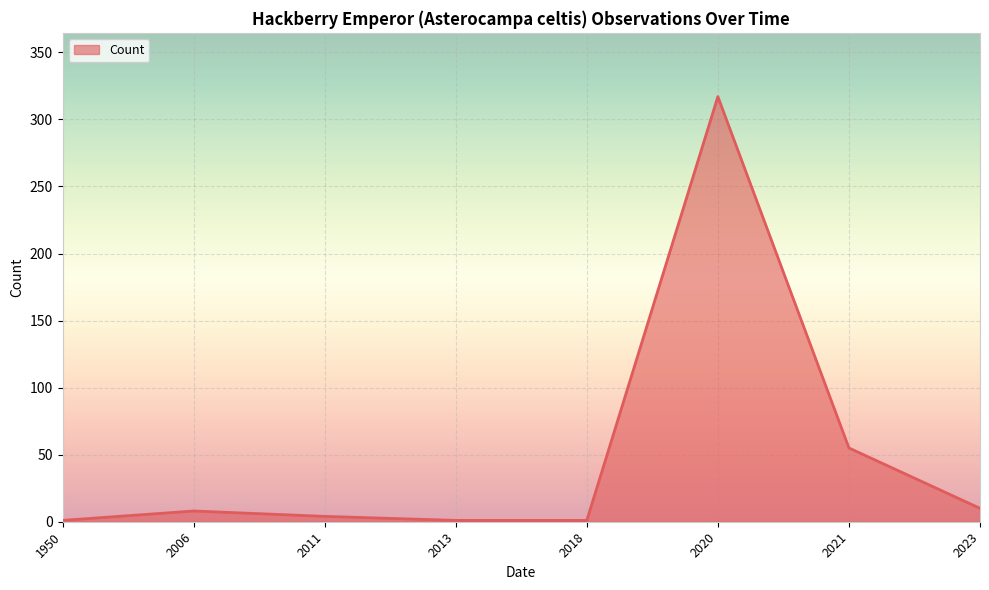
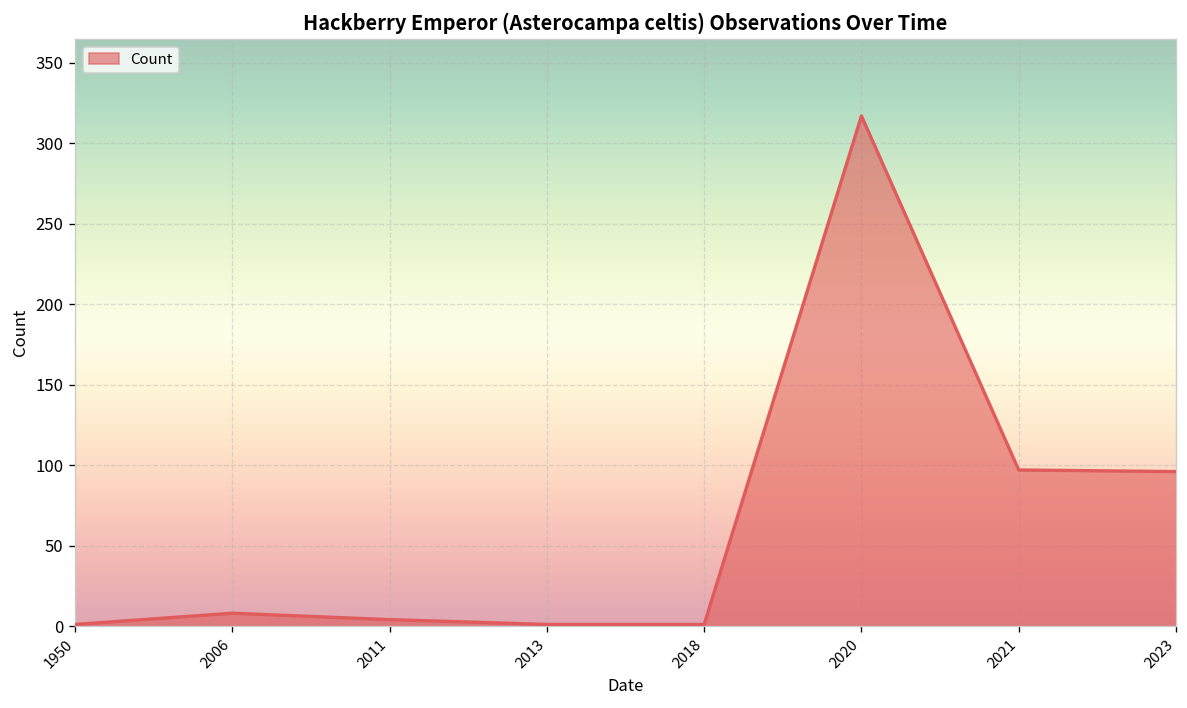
  {
    "1950": 1,
    "2006": 8,
    "2011": 4,
    "2013": 1,
    "2018": 1,
    "2020": 317,
-   "2021": 55,
-   "2023": 10
+   "2021": 97,
+   "2023": 96
  }
